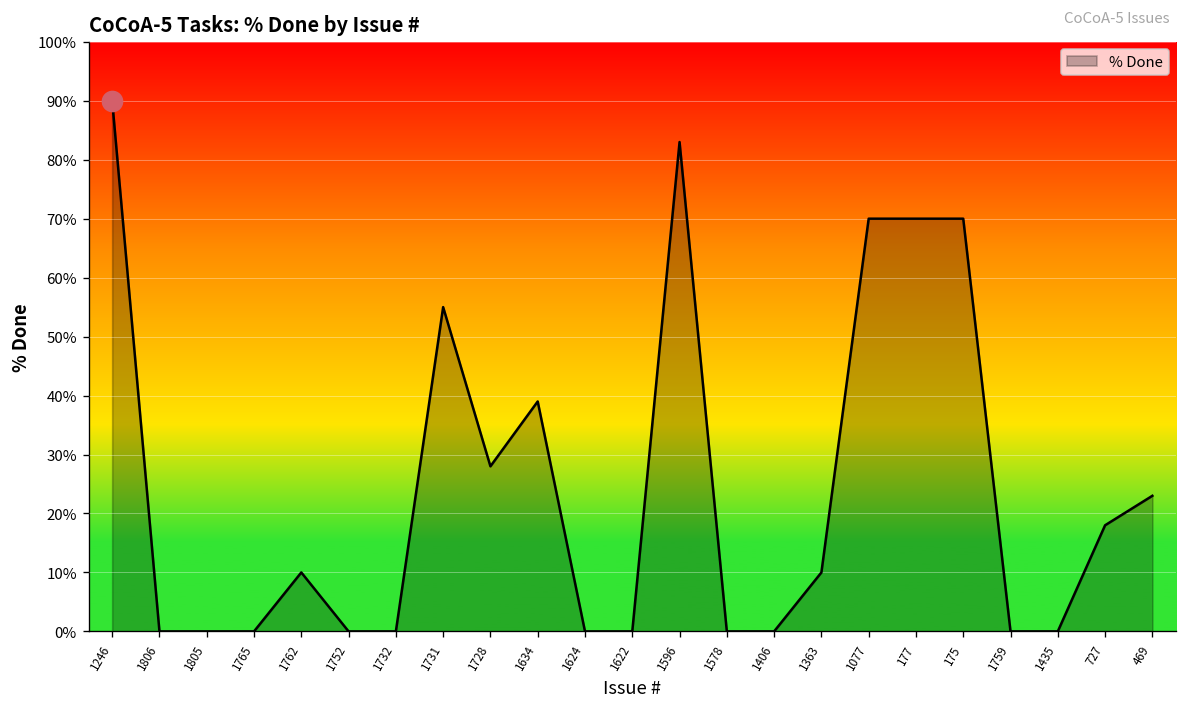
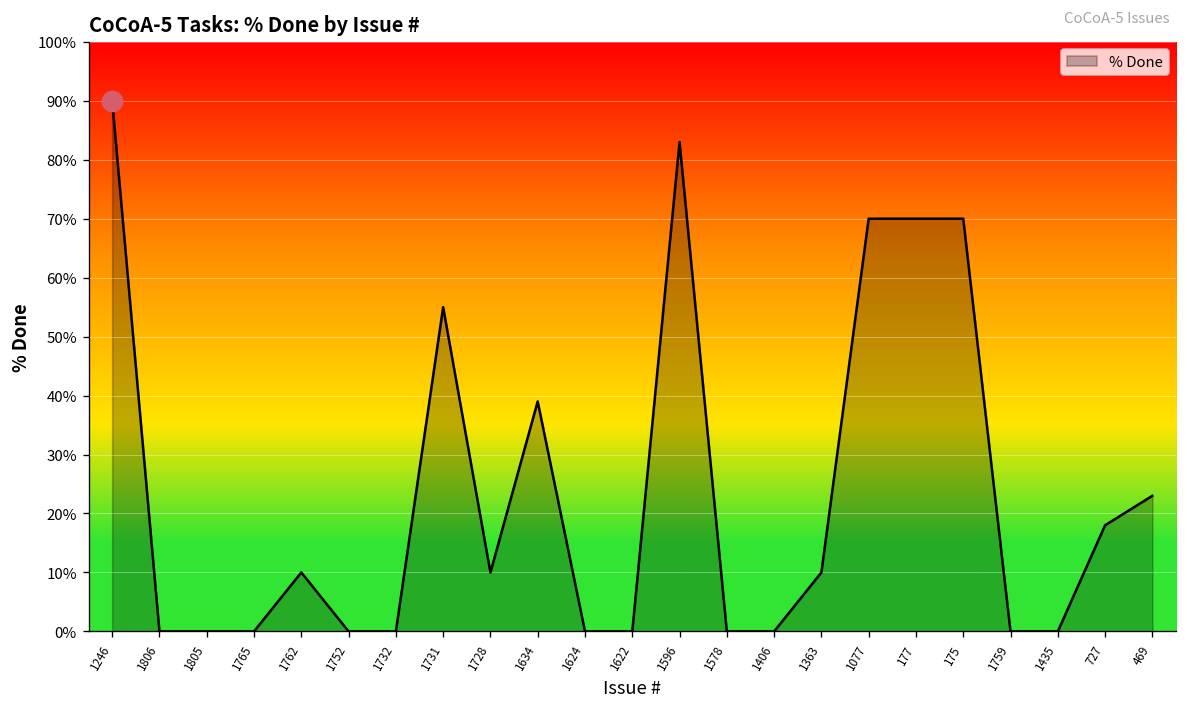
  {
    "% Done": {
      "1806": "0%",
      "1805": "0%",
      "1765": "0%",
      "1762": "10%",
      "1752": "0%",
      "1732": "0%",
      "1731": "55%",
-     "1728": "28%",
+     "1728": "10%",
      "1634": "39%",
      "1624": "0%",
      "1622": "0%",
      "1596": "83%",
      "1578": "0%",
      "1406": "0%",
      "1363": "10%",
      "1077": "70%",
      "177": "70%",
      "175": "70%",
      "1759": "0%",
      "1435": "0%",
      "727": "18%",
      "469": "23%"
    }
  }
